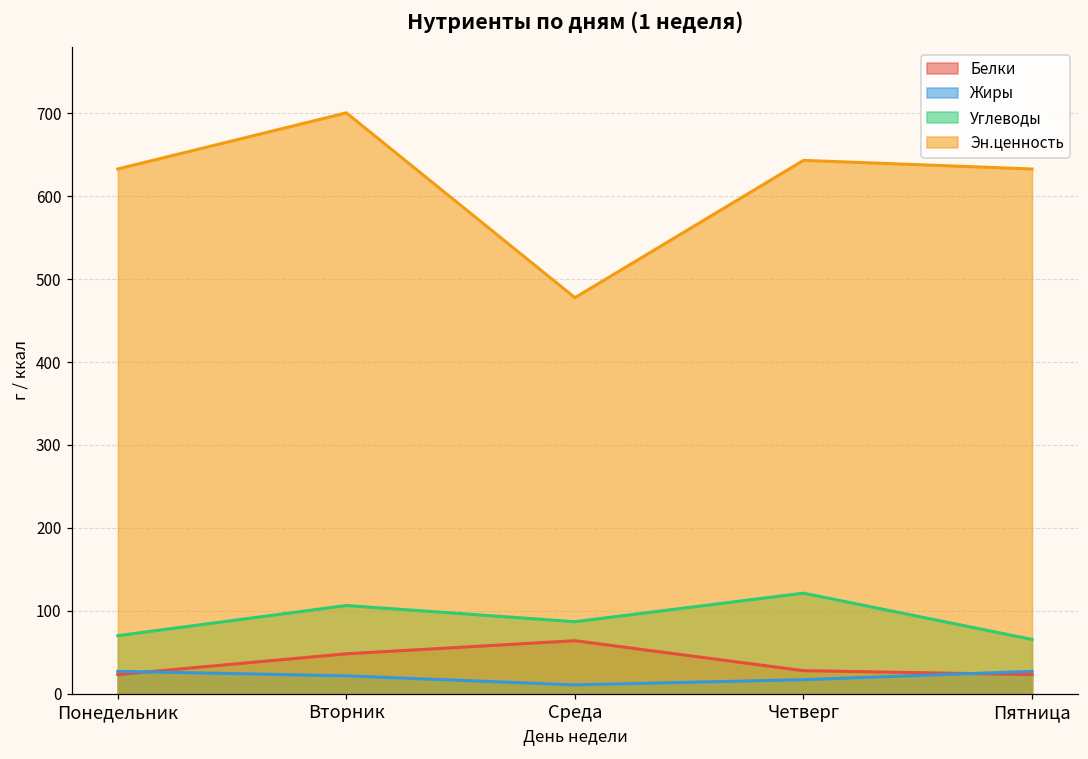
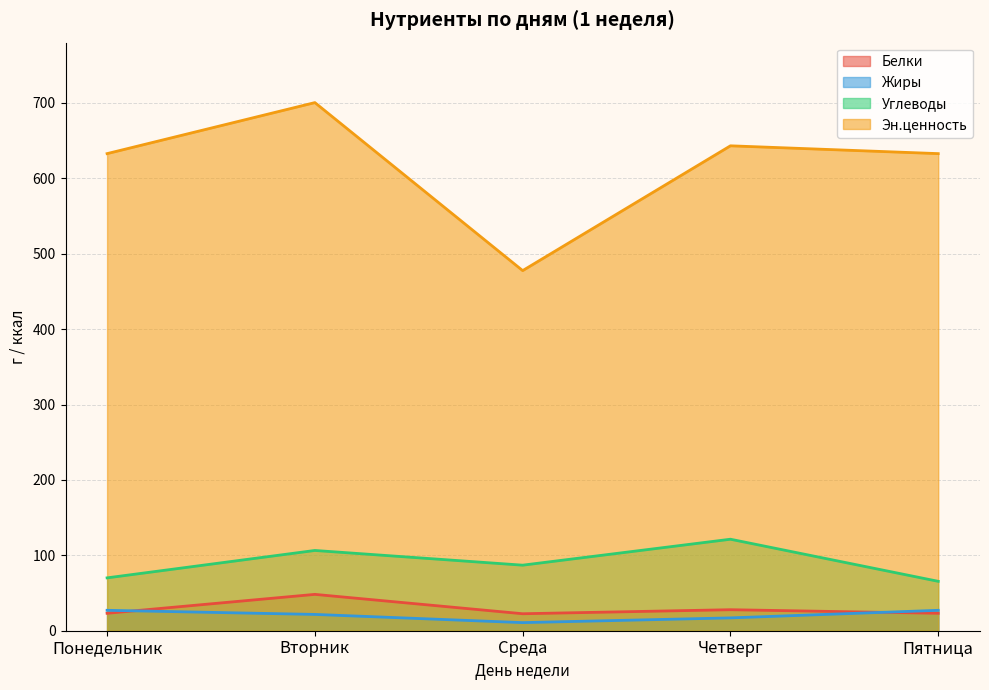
  {
    "Белки": {
      "Понедельник": 20,
      "Вторник": 50,
-     "Среда": 60,
+     "Среда": 20,
      "Четверг": 30,
      "Пятница": 20
    },
    "Жиры": {
      "Понедельник": 30,
      "Вторник": 20,
      "Среда": 10,
      "Четверг": 20,
      "Пятница": 30
    },
    "Углеводы": {
      "Понедельник": 70,
      "Вторник": 110,
      "Среда": 90,
      "Четверг": 120,
      "Пятница": 70
    },
    "Эн.ценность": {
      "Понедельник": 630,
      "Вторник": 700,
      "Среда": 480,
      "Четверг": 640,
      "Пятница": 630
    }
  }
